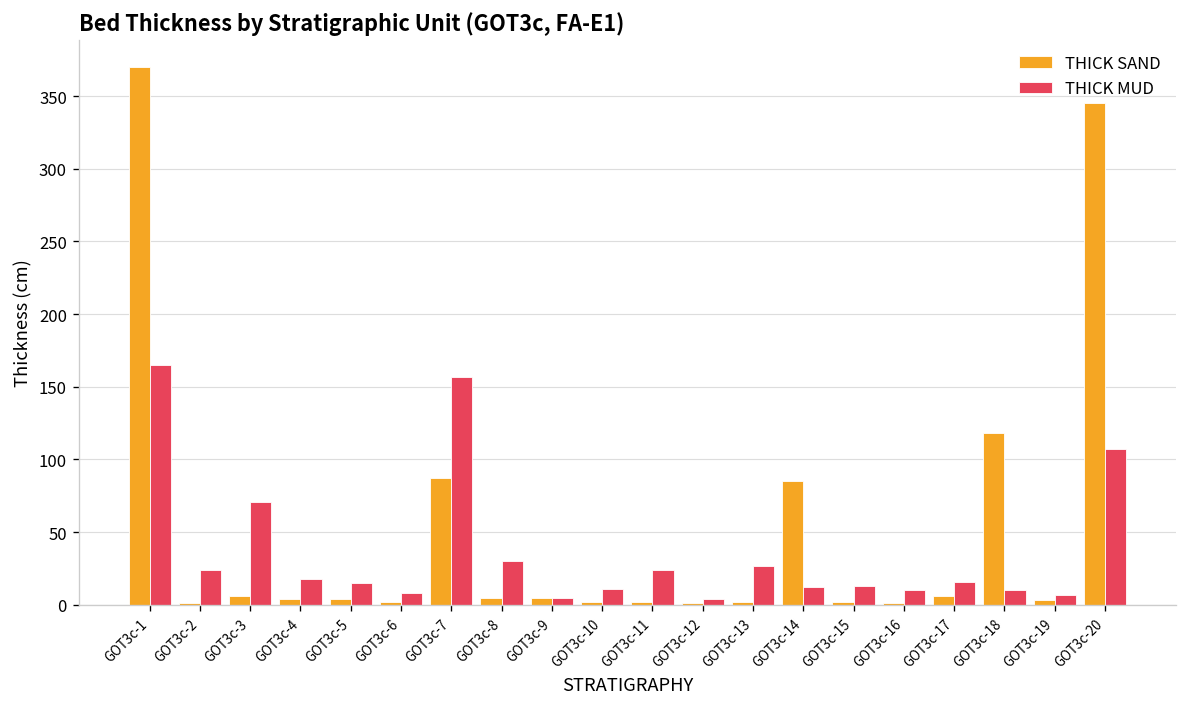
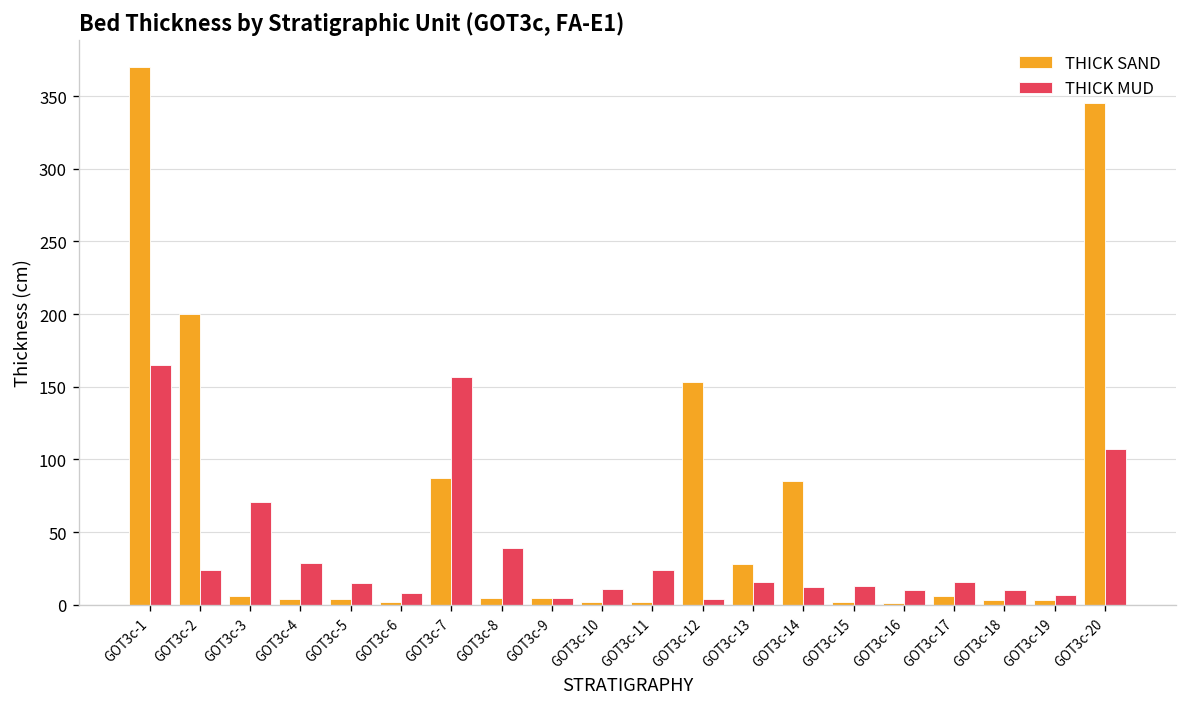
  {
    "THICK SAND": {
      "GOT3c-1": 370,
-     "GOT3c-2": 1,
+     "GOT3c-2": 200,
      "GOT3c-3": 6,
      "GOT3c-4": 4,
      "GOT3c-5": 4,
      "GOT3c-7": 87,
      "GOT3c-8": 5,
      "GOT3c-9": 5,
-     "GOT3c-12": 1,
-     "GOT3c-13": 2,
+     "GOT3c-12": 153,
+     "GOT3c-13": 28,
      "GOT3c-14": 85,
      "GOT3c-17": 6,
-     "GOT3c-18": 118,
+     "GOT3c-18": 3,
      "GOT3c-19": 3,
      "GOT3c-20": 345
    },
    "THICK MUD": {
      "GOT3c-1": 165,
      "GOT3c-2": 24,
      "GOT3c-3": 71,
-     "GOT3c-4": 18,
+     "GOT3c-4": 29,
      "GOT3c-5": 15,
      "GOT3c-6": 8,
      "GOT3c-7": 157,
-     "GOT3c-8": 30,
+     "GOT3c-8": 39,
      "GOT3c-9": 5,
      "GOT3c-10": 11,
      "GOT3c-11": 24,
      "GOT3c-12": 4,
-     "GOT3c-13": 27,
+     "GOT3c-13": 16,
      "GOT3c-14": 12,
      "GOT3c-15": 13,
      "GOT3c-16": 10,
      "GOT3c-17": 16,
      "GOT3c-18": 10,
      "GOT3c-19": 7,
      "GOT3c-20": 107
    }
  }
